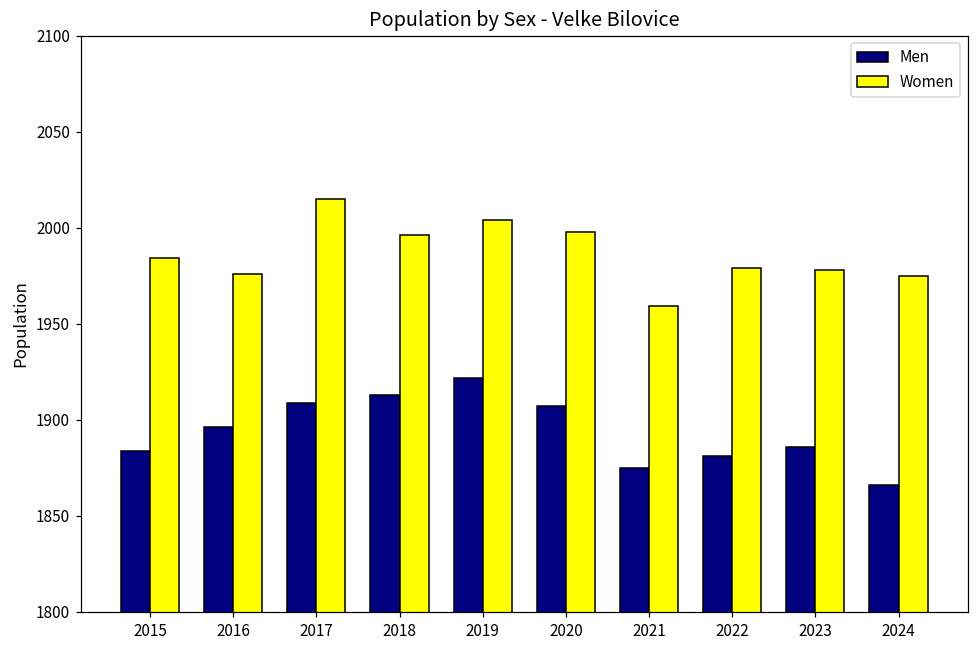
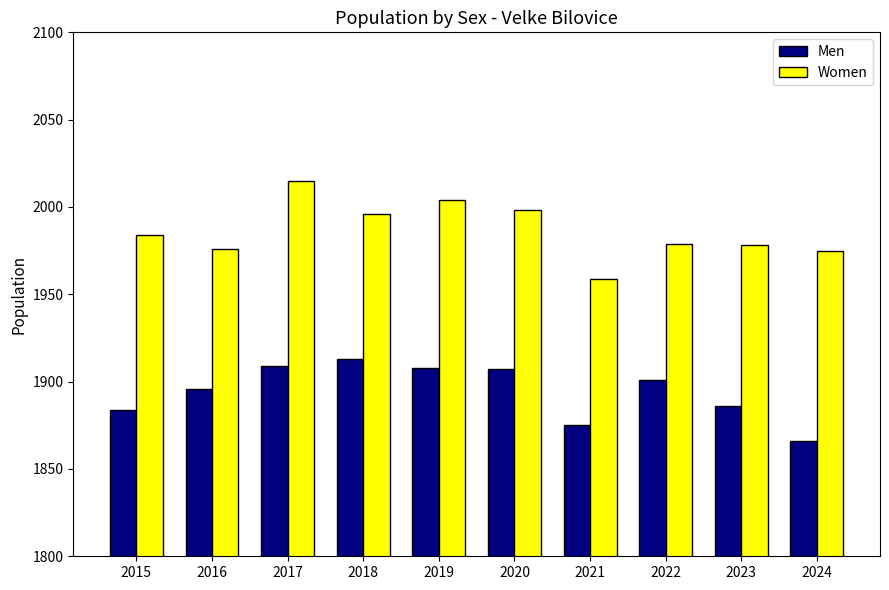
  {
    "Men": {
      "2015": 1884,
      "2016": 1896,
      "2017": 1909,
      "2018": 1913,
-     "2019": 1922,
+     "2019": 1908,
      "2020": 1907,
      "2021": 1875,
-     "2022": 1881,
+     "2022": 1901,
      "2023": 1886,
      "2024": 1866
    },
    "Women": {
      "2015": 1984,
      "2016": 1976,
      "2017": 2015,
      "2018": 1996,
      "2019": 2004,
      "2020": 1998,
      "2021": 1959,
      "2022": 1979,
      "2023": 1978,
      "2024": 1975
    }
  }
